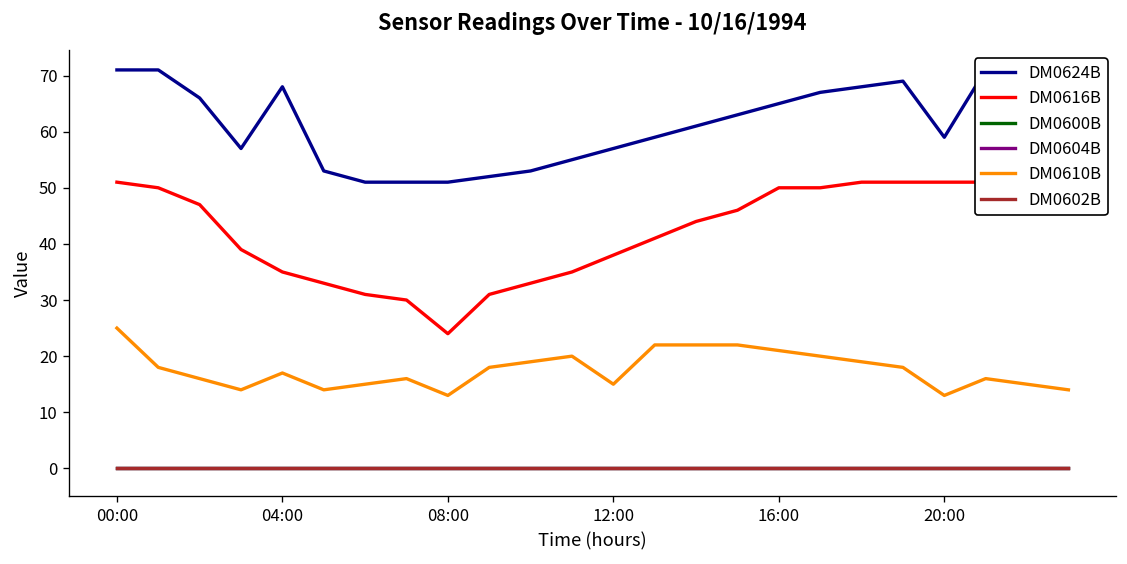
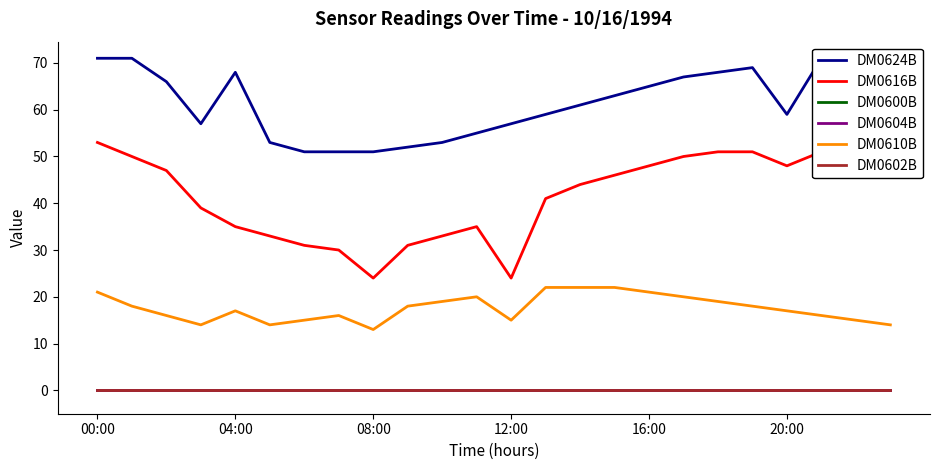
  {
    "DM0624B": {
      "00:00": 71,
      "04:00": 68,
      "08:00": 51,
      "12:00": 57,
      "16:00": 65,
      "20:00": 59
    },
    "DM0616B": {
-     "00:00": 51,
+     "00:00": 53,
      "04:00": 35,
      "08:00": 24,
-     "12:00": 38,
-     "16:00": 50,
-     "20:00": 51
+     "12:00": 24,
+     "16:00": 48,
+     "20:00": 48
    },
    "DM0602B": {
      "00:00": 0,
      "04:00": 0,
      "08:00": 0,
      "12:00": 0,
      "16:00": 0,
      "20:00": 0
    },
    "DM0610B": {
-     "00:00": 25,
+     "00:00": 21,
      "04:00": 17,
      "08:00": 13,
      "12:00": 15,
      "16:00": 21,
-     "20:00": 13
+     "20:00": 17
    }
  }
